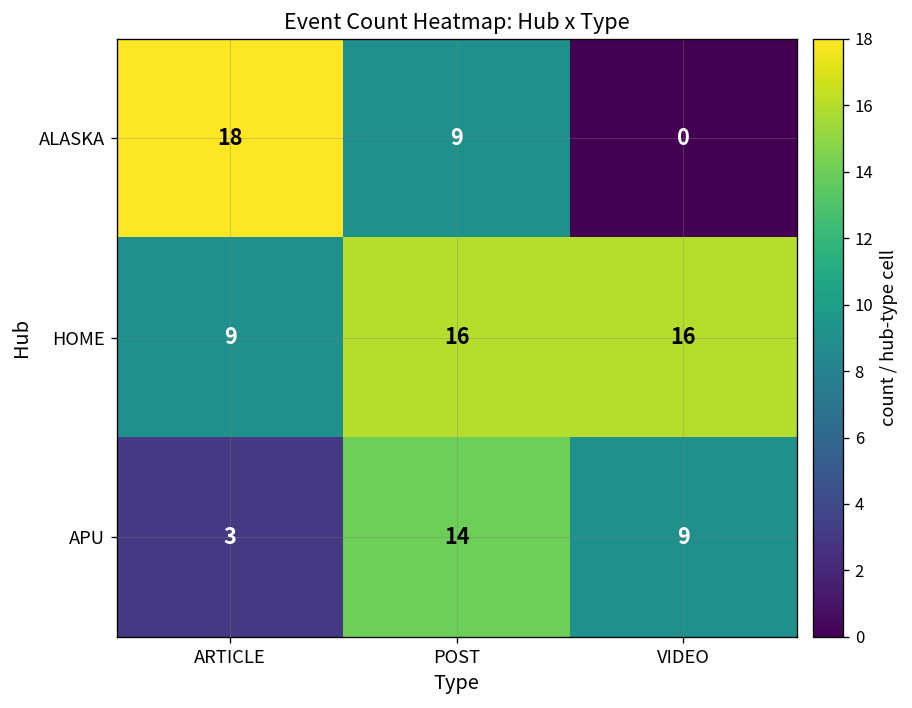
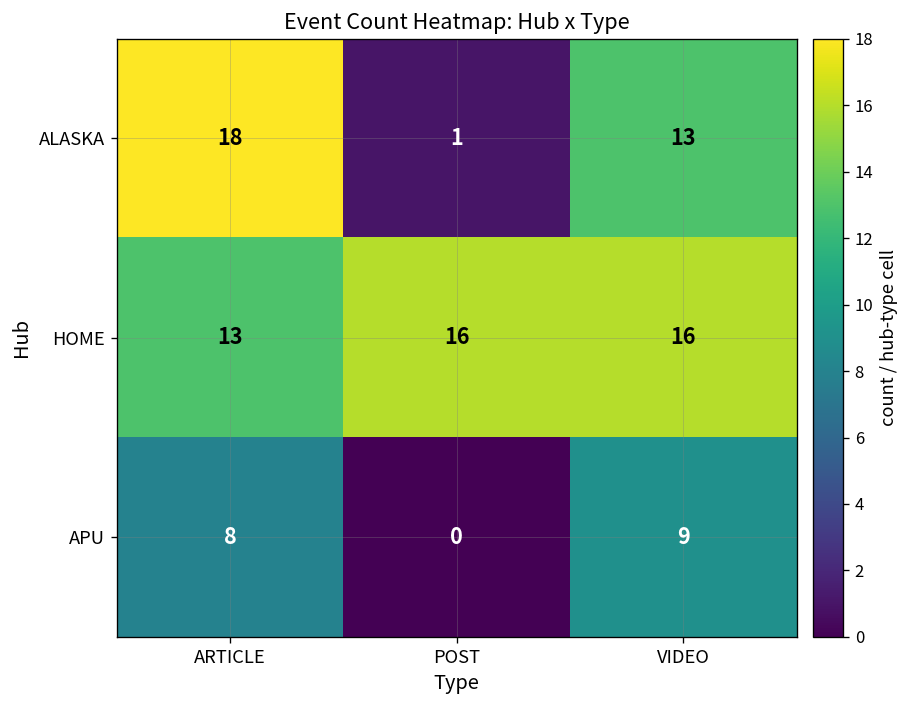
  {
    "ALASKA": {
      "ARTICLE": 18,
-     "POST": 9,
-     "VIDEO": 0
+     "POST": 1,
+     "VIDEO": 13
    },
    "HOME": {
-     "ARTICLE": 9,
+     "ARTICLE": 13,
      "POST": 16,
      "VIDEO": 16
    },
    "APU": {
-     "ARTICLE": 3,
-     "POST": 14,
+     "ARTICLE": 8,
+     "POST": 0,
      "VIDEO": 9
    }
  }
